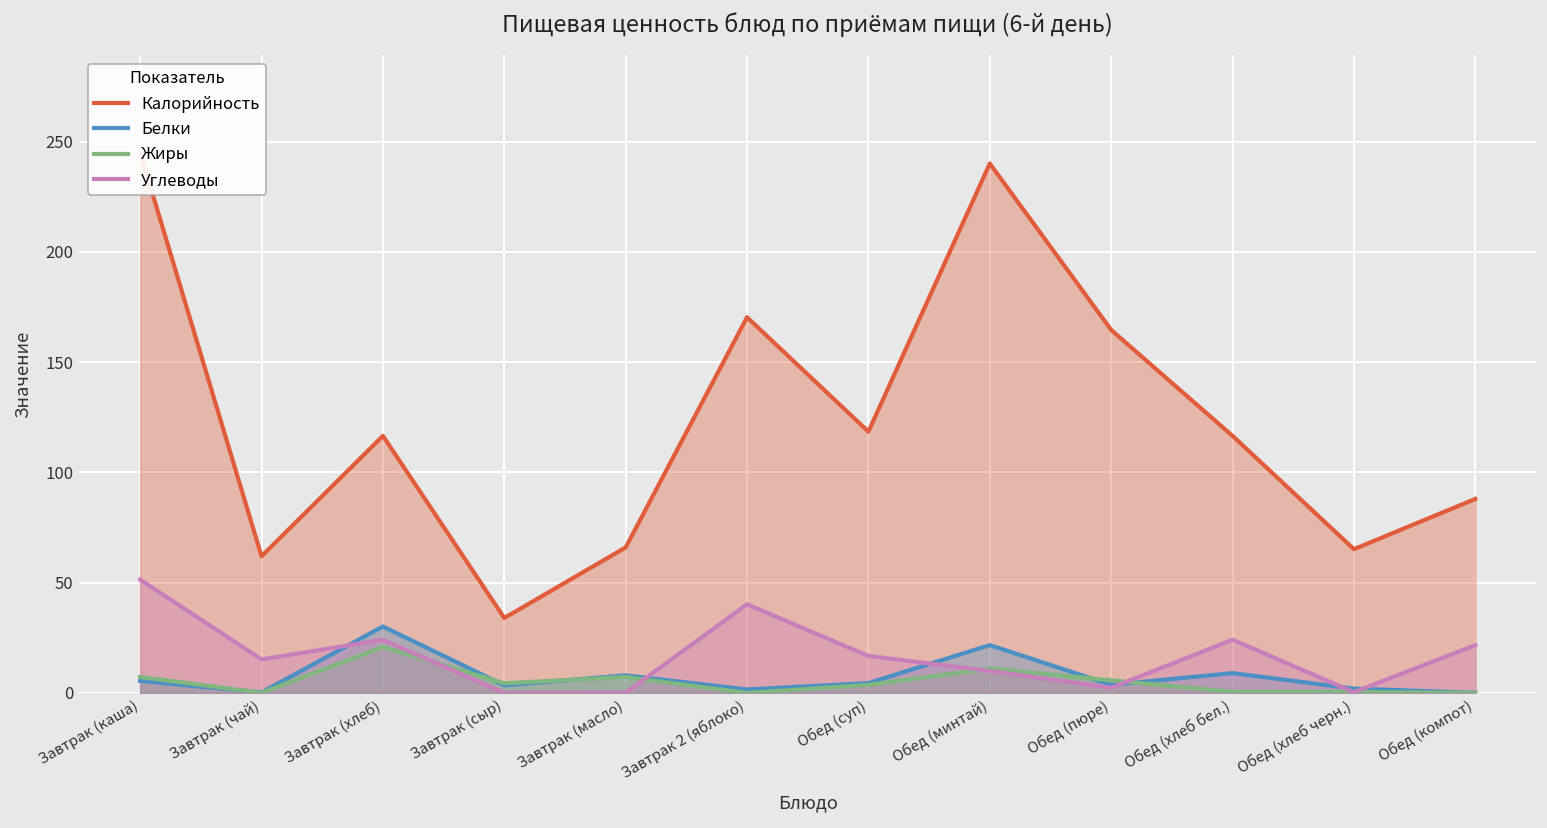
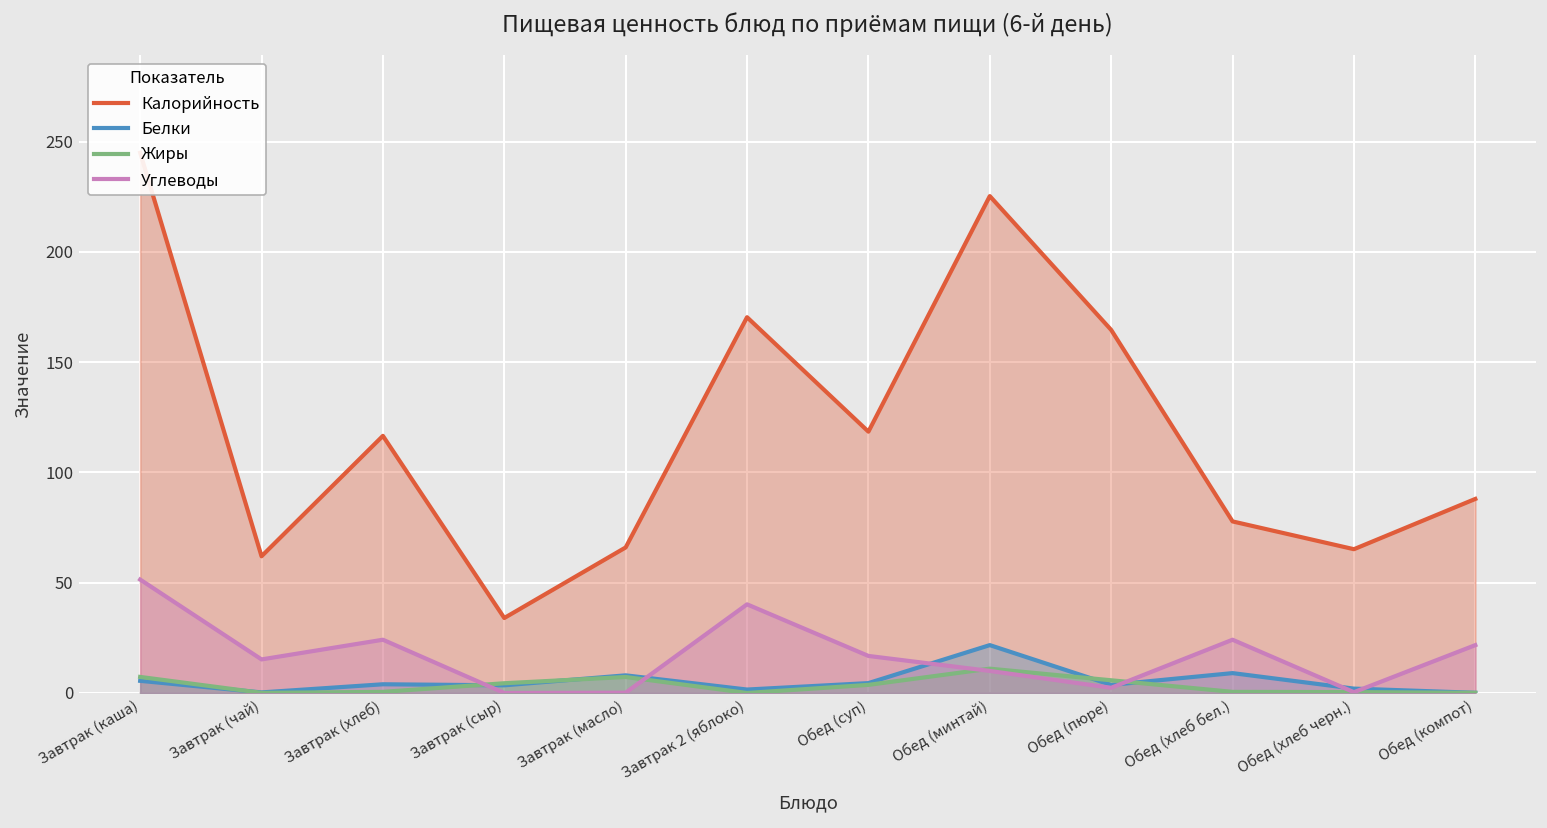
  {
    "Калорийность": {
      "Завтрак (чай)": 62,
      "Завтрак (хлеб)": 117,
      "Завтрак (сыр)": 34,
      "Завтрак (масло)": 66,
      "Завтрак 2 (яблоко)": 170,
      "Обед (суп)": 119,
-     "Обед (минтай)": 240,
+     "Обед (минтай)": 225,
      "Обед (пюре)": 165,
-     "Обед (хлеб бел.)": 117,
+     "Обед (хлеб бел.)": 78,
      "Обед (хлеб черн.)": 65,
      "Обед (компот)": 88
    },
    "Белки": {
      "Завтрак (каша)": 6,
-     "Завтрак (хлеб)": 30,
+     "Завтрак (хлеб)": 4,
      "Завтрак 2 (яблоко)": 2,
      "Обед (минтай)": 22,
      "Обед (хлеб бел.)": 9,
      "Обед (хлеб черн.)": 2
    },
    "Жиры": {
      "Завтрак (каша)": 7,
-     "Завтрак (хлеб)": 21,
+     "Завтрак (хлеб)": 1,
      "Завтрак 2 (яблоко)": 0,
      "Обед (пюре)": 6,
      "Обед (хлеб бел.)": 1
    },
    "Углеводы": {
      "Завтрак (каша)": 51,
      "Завтрак (чай)": 15,
      "Завтрак (хлеб)": 24,
      "Завтрак (сыр)": 0,
      "Завтрак (масло)": 0,
      "Завтрак 2 (яблоко)": 40,
      "Обед (суп)": 17,
      "Обед (хлеб бел.)": 24,
      "Обед (компот)": 22
    }
  }
